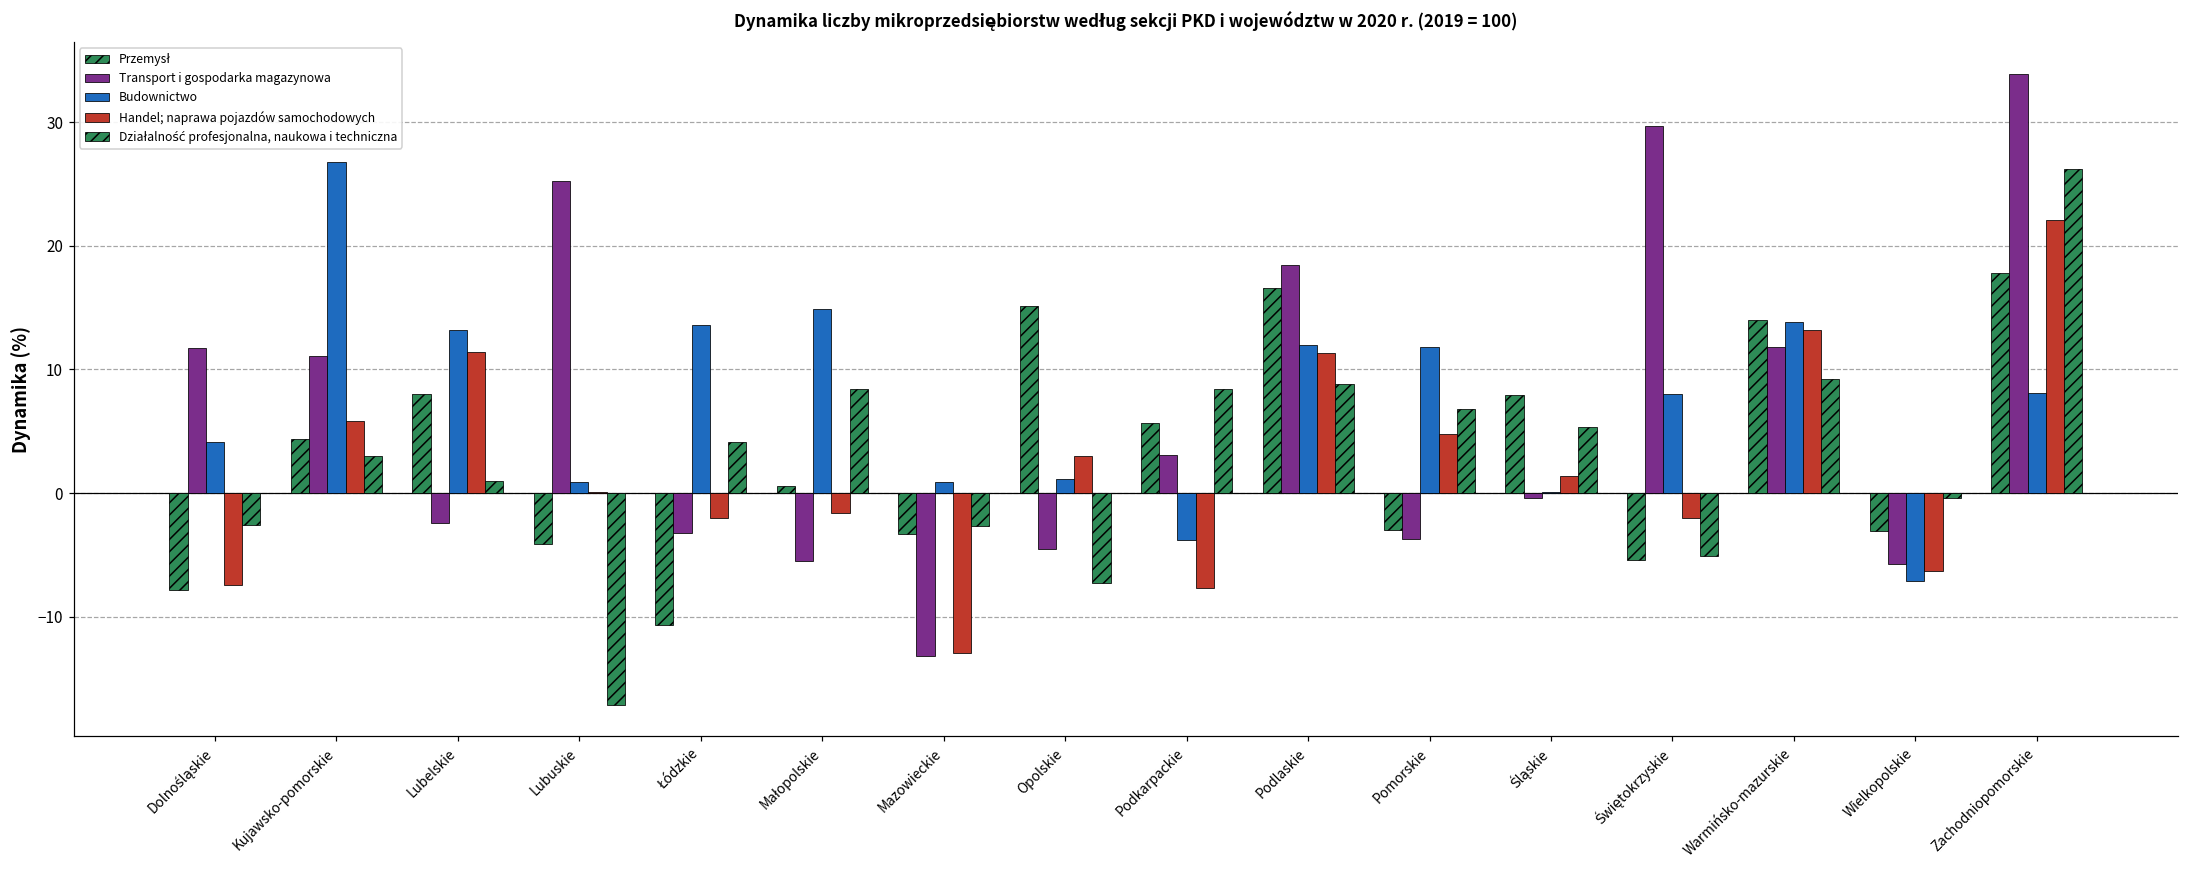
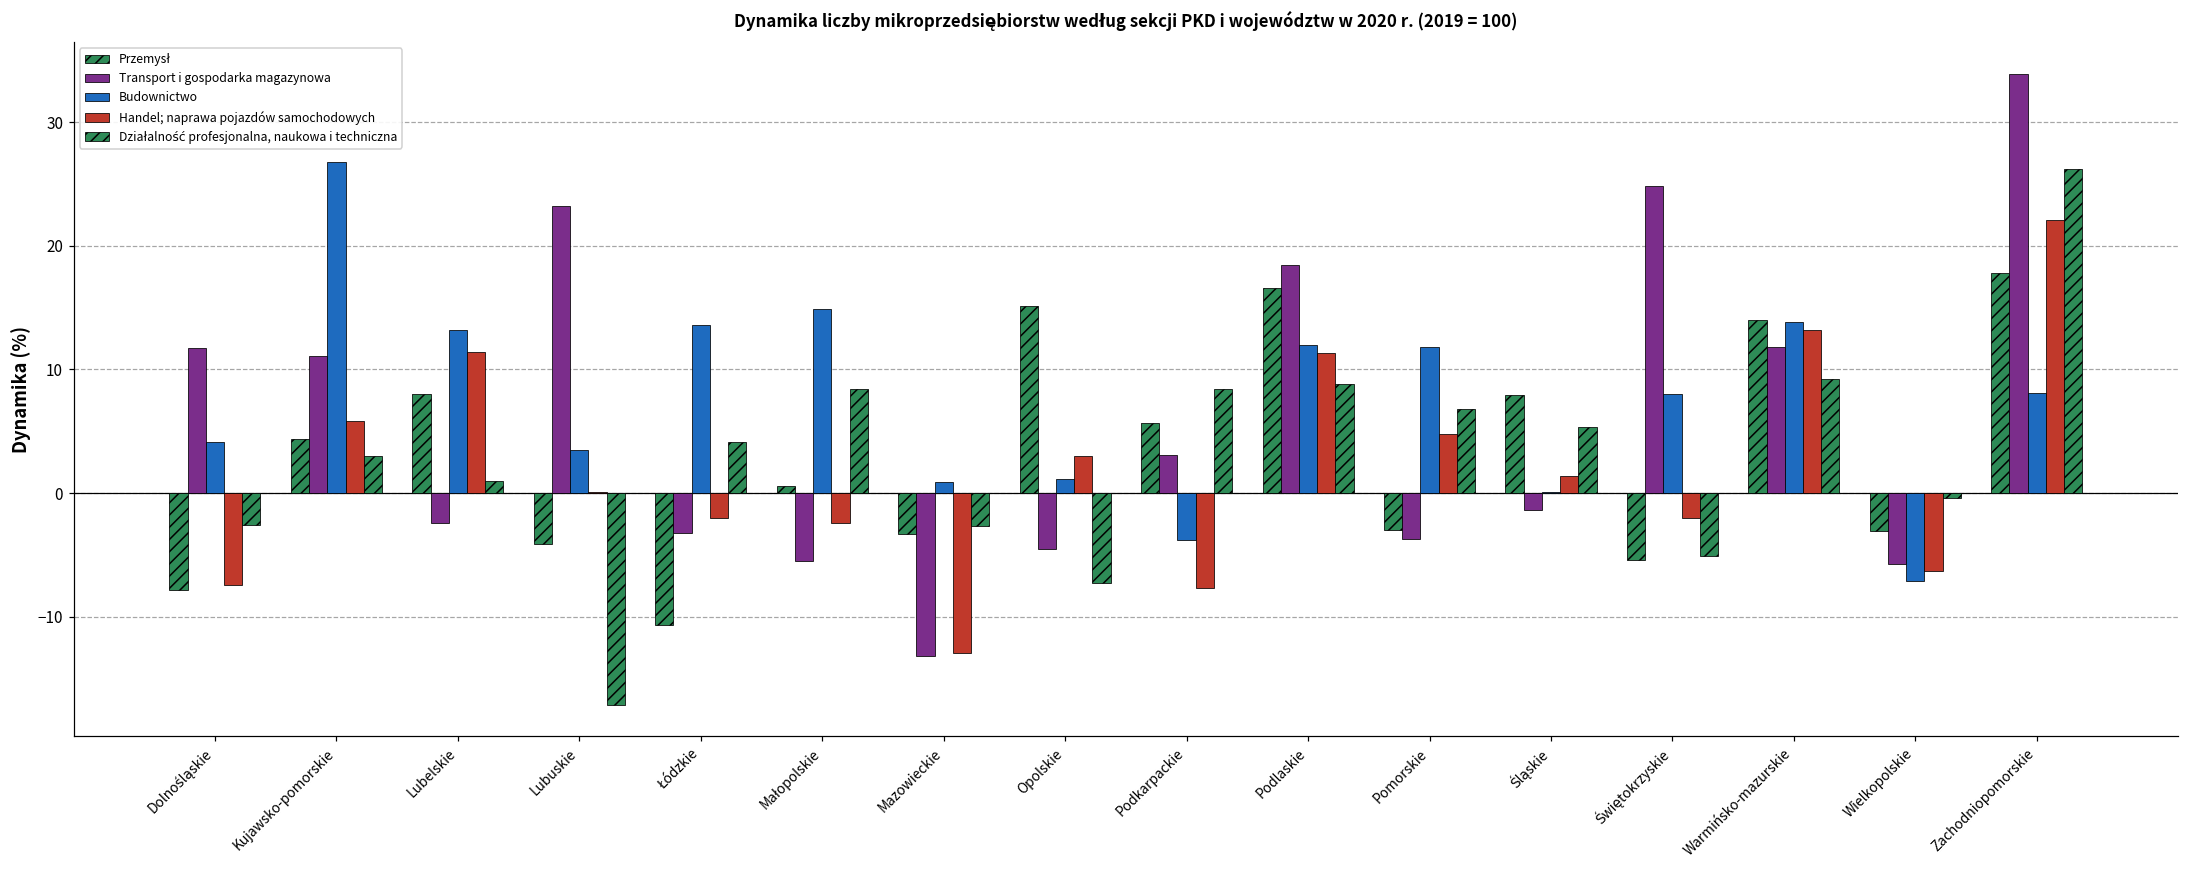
  {
    "Transport i gospodarka magazynowa": {
      "Dolnośląskie": 11.7,
      "Kujawsko-pomorskie": 11.1,
      "Lubelskie": -2.4,
-     "Lubuskie": 25.2,
+     "Lubuskie": 23.2,
      "Łódzkie": -3.2,
      "Małopolskie": -5.5,
      "Mazowieckie": -13.2,
      "Opolskie": -4.5,
      "Podkarpackie": 3.1,
      "Podlaskie": 18.4,
      "Pomorskie": -3.7,
-     "Śląskie": -0.4,
-     "Świętokrzyskie": 29.7,
+     "Śląskie": -1.4,
+     "Świętokrzyskie": 24.8,
      "Warmińsko-mazurskie": 11.8,
      "Wielkopolskie": -5.7,
      "Zachodniopomorskie": 33.9
    },
    "Budownictwo": {
      "Dolnośląskie": 4.1,
      "Kujawsko-pomorskie": 26.8,
      "Lubelskie": 13.2,
-     "Lubuskie": 0.9,
+     "Lubuskie": 3.5,
      "Łódzkie": 13.6,
      "Małopolskie": 14.9,
      "Mazowieckie": 0.9,
      "Opolskie": 1.1,
      "Podkarpackie": -3.8,
      "Podlaskie": 12.0,
      "Pomorskie": 11.8,
      "Świętokrzyskie": 8.0,
      "Warmińsko-mazurskie": 13.8,
      "Wielkopolskie": -7.1,
      "Zachodniopomorskie": 8.1
    },
    "Handel; naprawa pojazdów samochodowych": {
      "Dolnośląskie": -7.4,
      "Kujawsko-pomorskie": 5.8,
      "Lubelskie": 11.4,
      "Łódzkie": -2.0,
-     "Małopolskie": -1.6,
+     "Małopolskie": -2.4,
      "Mazowieckie": -12.9,
      "Opolskie": 3.0,
      "Podkarpackie": -7.7,
      "Podlaskie": 11.3,
      "Pomorskie": 4.8,
      "Śląskie": 1.4,
      "Świętokrzyskie": -2.0,
      "Warmińsko-mazurskie": 13.2,
      "Wielkopolskie": -6.3,
      "Zachodniopomorskie": 22.1
    }
  }
